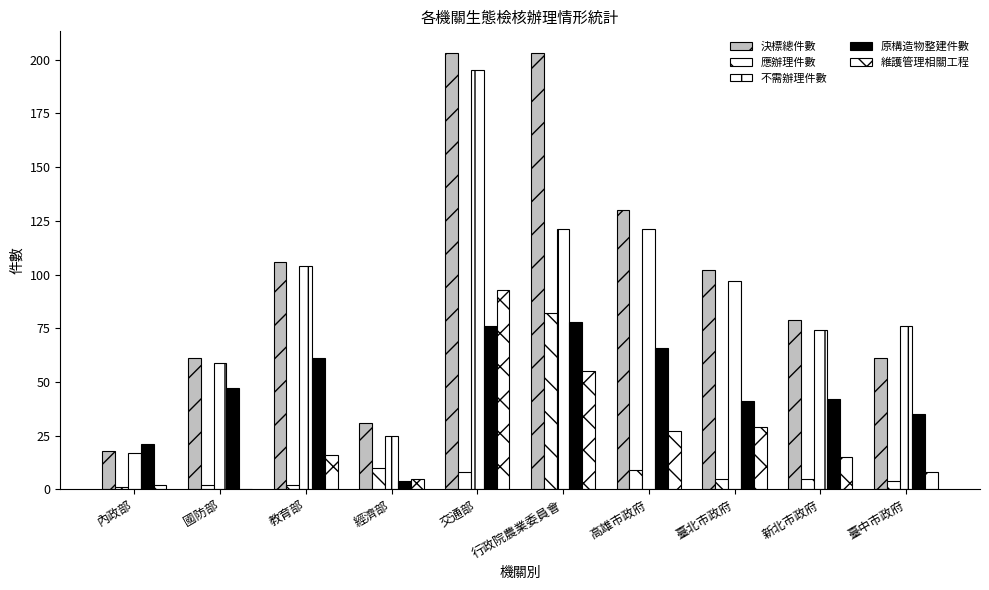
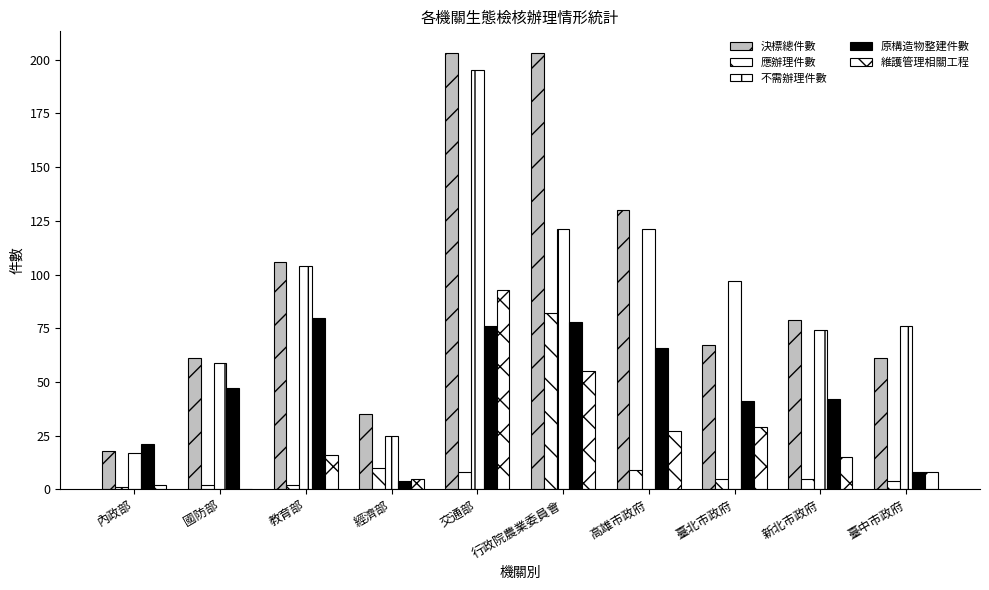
  {
    "決標總件數": {
      "內政部": 18,
      "國防部": 61,
      "教育部": 106,
-     "經濟部": 31,
+     "經濟部": 35,
      "交通部": 203,
      "行政院農業委員會": 203,
      "高雄市政府": 130,
-     "臺北市政府": 102,
+     "臺北市政府": 67,
      "新北市政府": 79,
      "臺中市政府": 61
    },
    "原構造物整建件數": {
      "內政部": 21,
      "國防部": 47,
-     "教育部": 61,
+     "教育部": 80,
      "經濟部": 4,
      "交通部": 76,
      "行政院農業委員會": 78,
      "高雄市政府": 66,
      "臺北市政府": 41,
      "新北市政府": 42,
-     "臺中市政府": 35
+     "臺中市政府": 8
    }
  }
